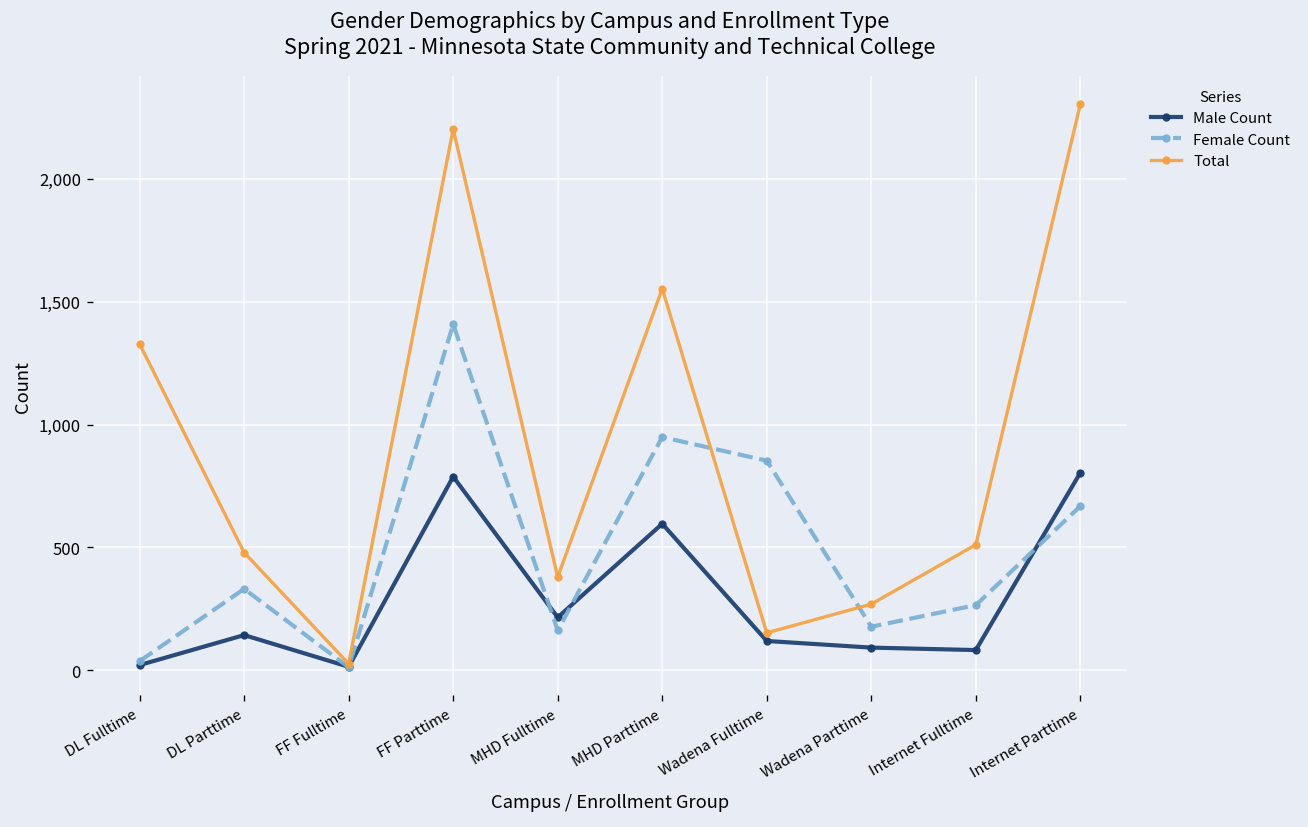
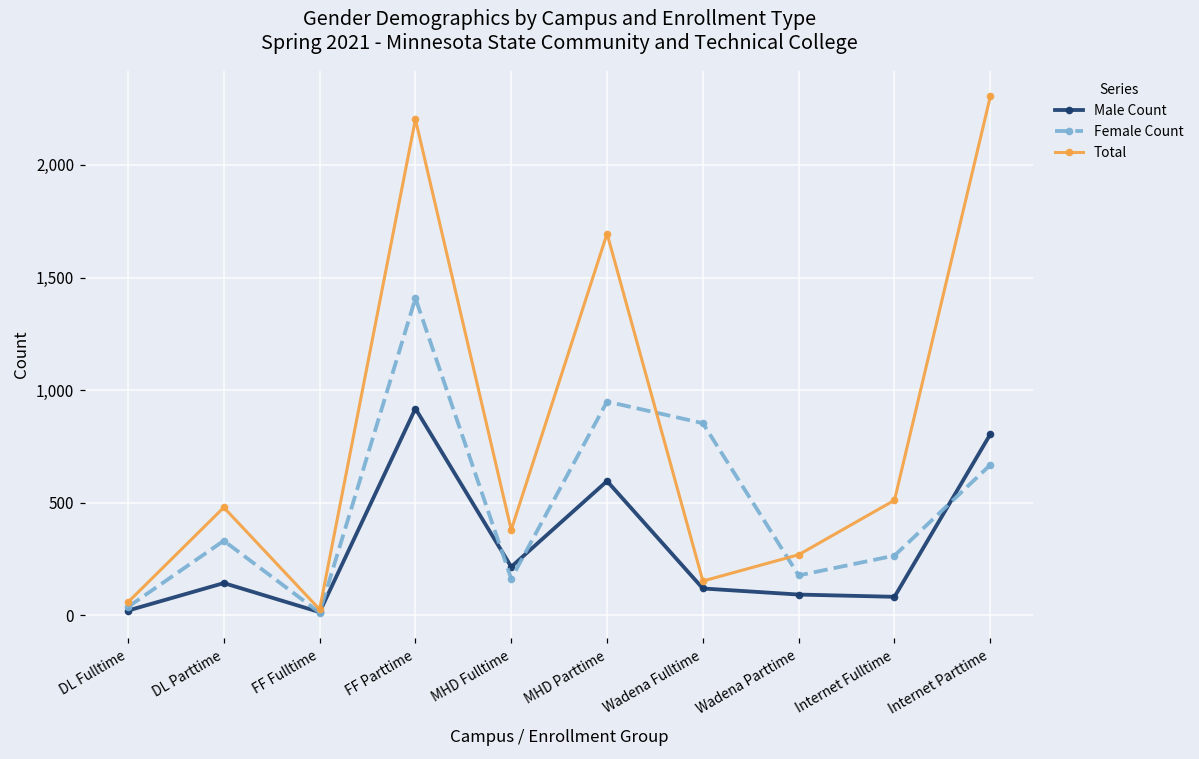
  {
    "Male Count": {
      "DL Fulltime": "20",
      "DL Parttime": "140",
-     "FF Parttime": "790",
+     "FF Parttime": "920",
      "MHD Fulltime": "220",
      "MHD Parttime": "600",
      "Wadena Fulltime": "120",
      "Wadena Parttime": "90",
      "Internet Fulltime": "80",
      "Internet Parttime": "800"
    },
    "Female Count": {
      "DL Fulltime": "40",
      "DL Parttime": "330",
      "FF Parttime": "1,410",
      "MHD Fulltime": "160",
      "MHD Parttime": "950",
      "Wadena Fulltime": "850",
      "Wadena Parttime": "180",
      "Internet Fulltime": "270",
      "Internet Parttime": "670"
    },
    "Total": {
-     "DL Fulltime": "1,330",
+     "DL Fulltime": "60",
      "DL Parttime": "480",
      "FF Parttime": "2,200",
      "MHD Fulltime": "380",
-     "MHD Parttime": "1,550",
+     "MHD Parttime": "1,700",
      "Wadena Fulltime": "150",
      "Wadena Parttime": "270",
      "Internet Fulltime": "510",
      "Internet Parttime": "2,300"
    }
  }
